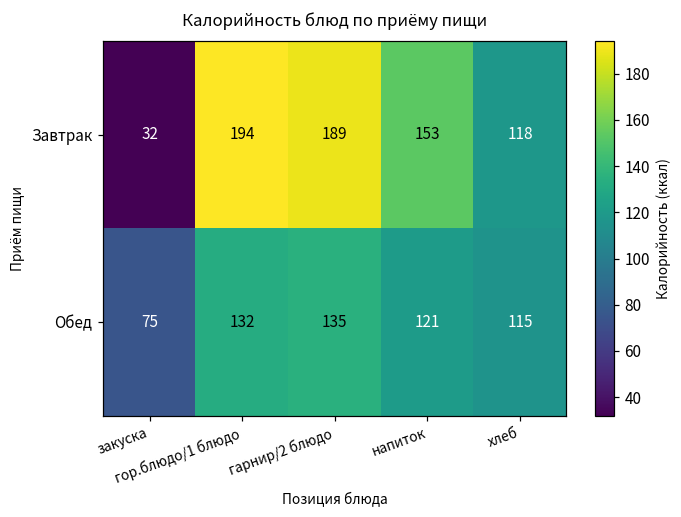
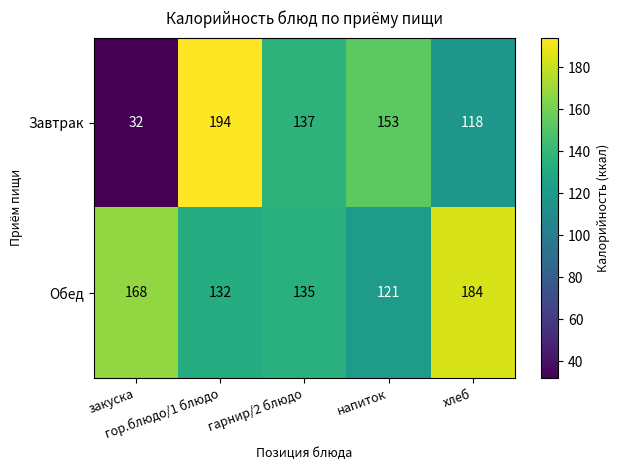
  {
    "Завтрак": {
      "закуска": 32,
      "гор.блюдо/1 блюдо": 194,
-     "гарнир/2 блюдо": 189,
+     "гарнир/2 блюдо": 137,
      "напиток": 153,
      "хлеб": 118
    },
    "Обед": {
-     "закуска": 75,
+     "закуска": 168,
      "гор.блюдо/1 блюдо": 132,
      "гарнир/2 блюдо": 135,
      "напиток": 121,
-     "хлеб": 115
+     "хлеб": 184
    }
  }
